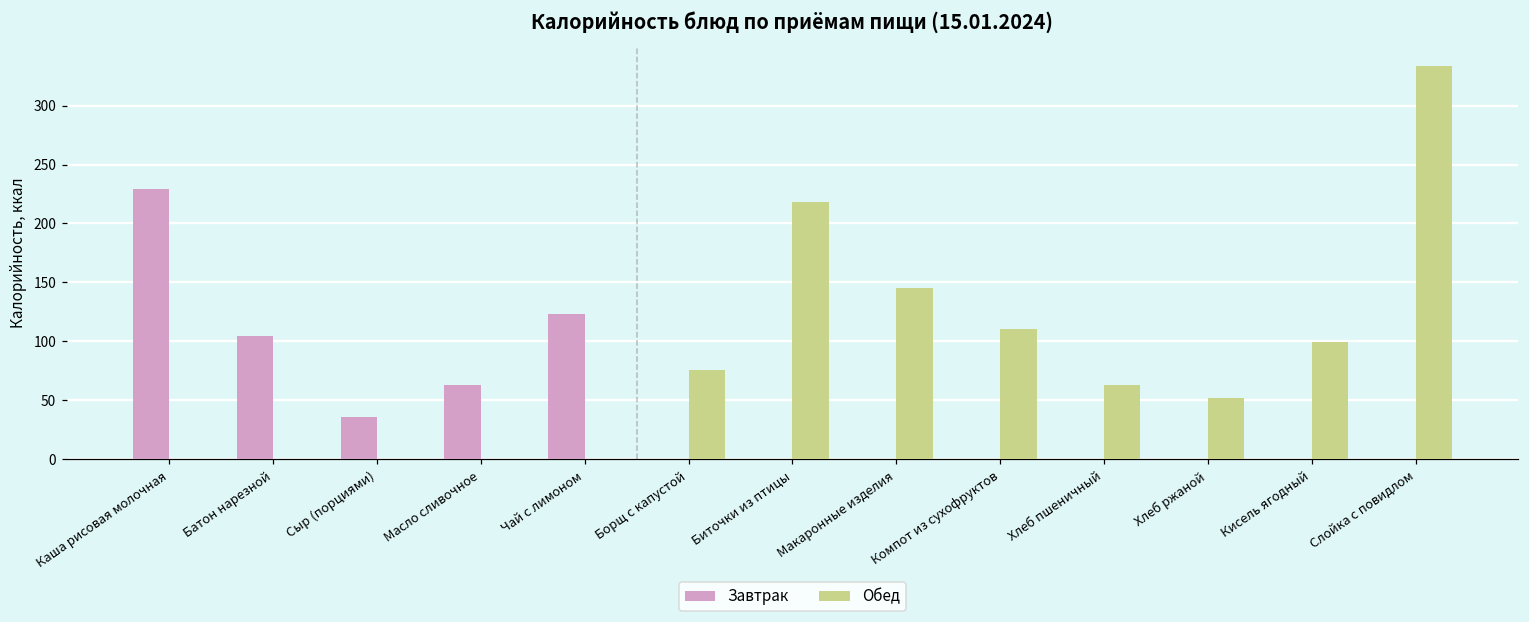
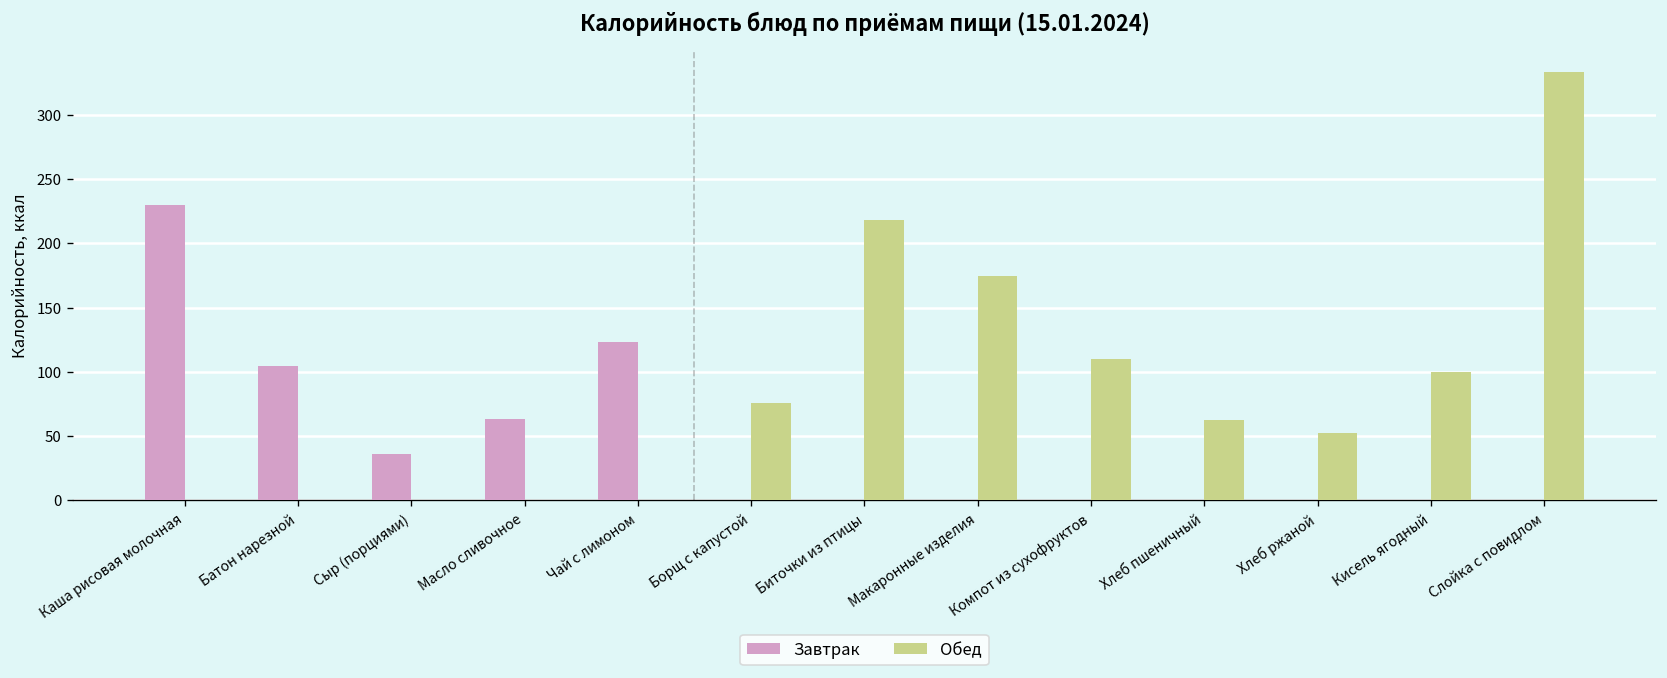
  {
    "Завтрак": {
      "Каша рисовая молочная": 229,
      "Батон нарезной": 105,
      "Сыр (порциями)": 36,
      "Масло сливочное": 63,
      "Чай с лимоном": 123,
      "Борщ с капустой": 0,
      "Биточки из птицы": 0,
      "Макаронные изделия": 0,
      "Компот из сухофруктов": 0,
      "Хлеб пшеничный": 0,
      "Хлеб ржаной": 0,
      "Кисель ягодный": 0,
      "Слойка с повидлом": 0
    },
    "Обед": {
      "Каша рисовая молочная": 0,
      "Батон нарезной": 0,
      "Сыр (порциями)": 0,
      "Масло сливочное": 0,
      "Чай с лимоном": 0,
      "Борщ с капустой": 76,
      "Биточки из птицы": 218,
-     "Макаронные изделия": 145,
+     "Макаронные изделия": 175,
      "Компот из сухофруктов": 110,
      "Хлеб пшеничный": 63,
      "Хлеб ржаной": 52,
      "Кисель ягодный": 100,
      "Слойка с повидлом": 333
    }
  }
